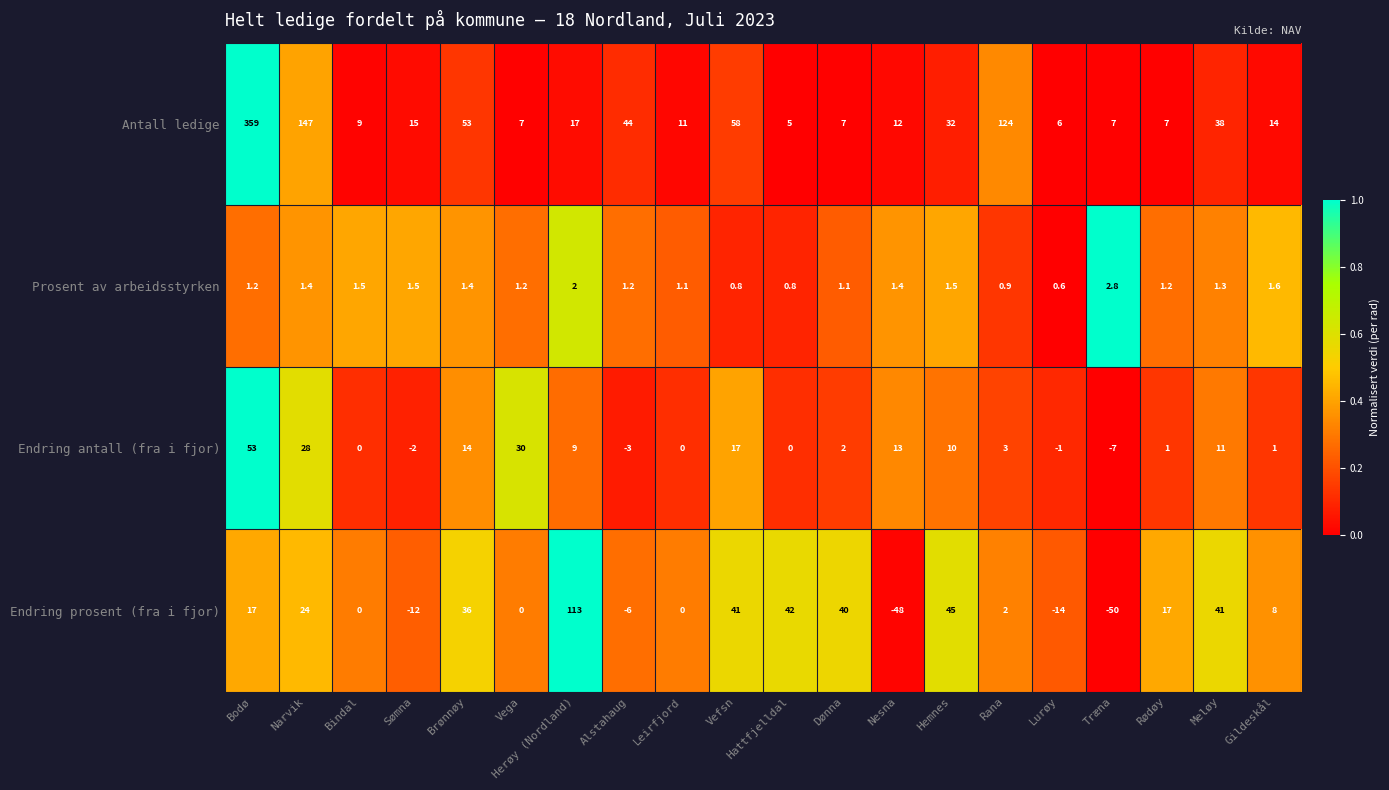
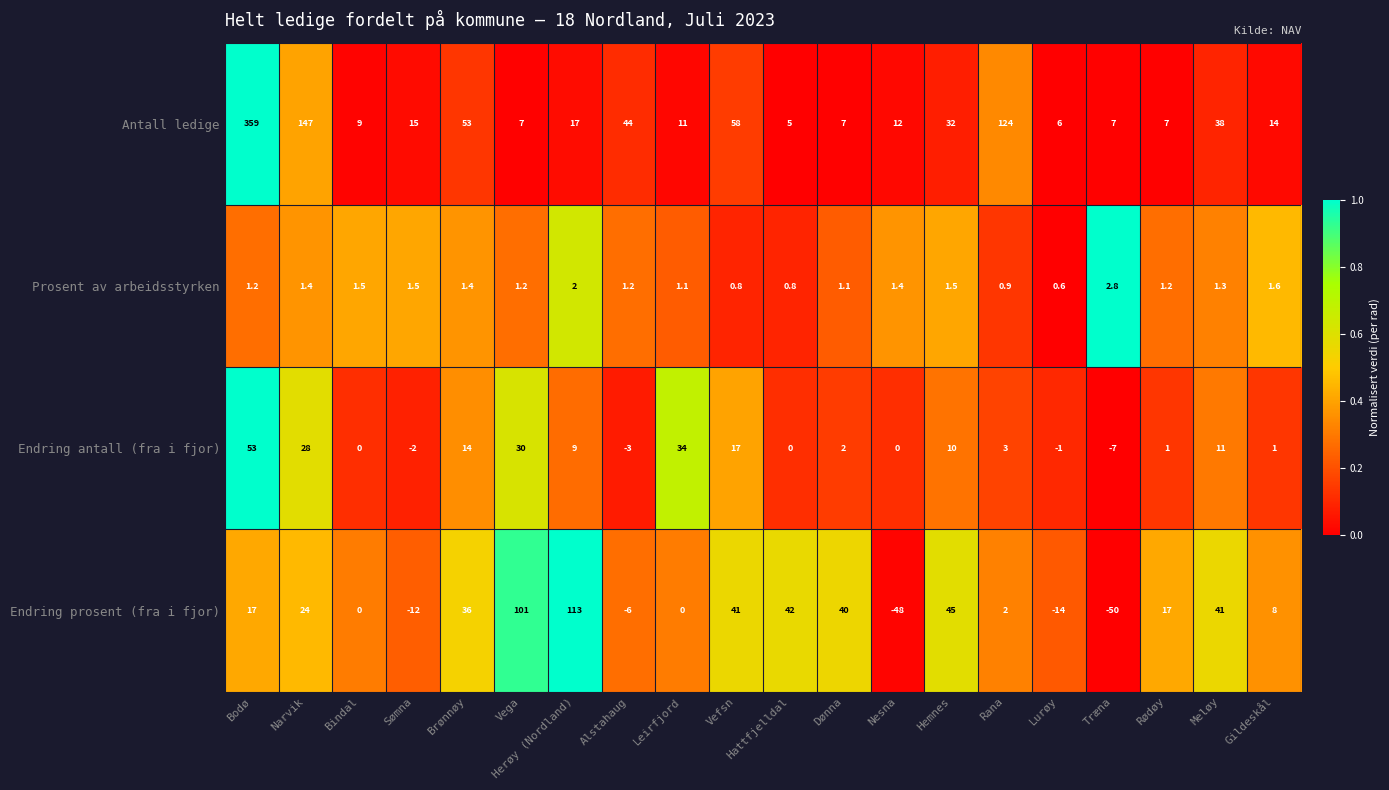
  {
    "Antall ledige": {
      "Bodø": 359,
      "Narvik": 147,
      "Bindal": 9,
      "Sømna": 15,
      "Brønnøy": 53,
      "Vega": 7,
      "Herøy (Nordland)": 17,
      "Alstahaug": 44,
      "Leirfjord": 11,
      "Vefsn": 58,
      "Hattfjelldal": 5,
      "Dønna": 7,
      "Nesna": 12,
      "Hemnes": 32,
      "Rana": 124,
      "Lurøy": 6,
      "Træna": 7,
      "Rødøy": 7,
      "Meløy": 38,
      "Gildeskål": 14
    },
    "Prosent av arbeidsstyrken": {
      "Bodø": 1.2,
      "Narvik": 1.4,
      "Bindal": 1.5,
      "Sømna": 1.5,
      "Brønnøy": 1.4,
      "Vega": 1.2,
      "Herøy (Nordland)": 2,
      "Alstahaug": 1.2,
      "Leirfjord": 1.1,
      "Vefsn": 0.8,
      "Hattfjelldal": 0.8,
      "Dønna": 1.1,
      "Nesna": 1.4,
      "Hemnes": 1.5,
      "Rana": 0.9,
      "Lurøy": 0.6,
      "Træna": 2.8,
      "Rødøy": 1.2,
      "Meløy": 1.3,
      "Gildeskål": 1.6
    },
    "Endring antall (fra i fjor)": {
      "Bodø": 53,
      "Narvik": 28,
      "Bindal": 0,
      "Sømna": -2,
      "Brønnøy": 14,
      "Vega": 30,
      "Herøy (Nordland)": 9,
      "Alstahaug": -3,
-     "Leirfjord": 0,
+     "Leirfjord": 34,
      "Vefsn": 17,
      "Hattfjelldal": 0,
      "Dønna": 2,
-     "Nesna": 13,
+     "Nesna": 0,
      "Hemnes": 10,
      "Rana": 3,
      "Lurøy": -1,
      "Træna": -7,
      "Rødøy": 1,
      "Meløy": 11,
      "Gildeskål": 1
    },
    "Endring prosent (fra i fjor)": {
      "Bodø": 17,
      "Narvik": 24,
      "Bindal": 0,
      "Sømna": -12,
      "Brønnøy": 36,
-     "Vega": 0,
+     "Vega": 101,
      "Herøy (Nordland)": 113,
      "Alstahaug": -6,
      "Leirfjord": 0,
      "Vefsn": 41,
      "Hattfjelldal": 42,
      "Dønna": 40,
      "Nesna": -48,
      "Hemnes": 45,
      "Rana": 2,
      "Lurøy": -14,
      "Træna": -50,
      "Rødøy": 17,
      "Meløy": 41,
      "Gildeskål": 8
    }
  }
